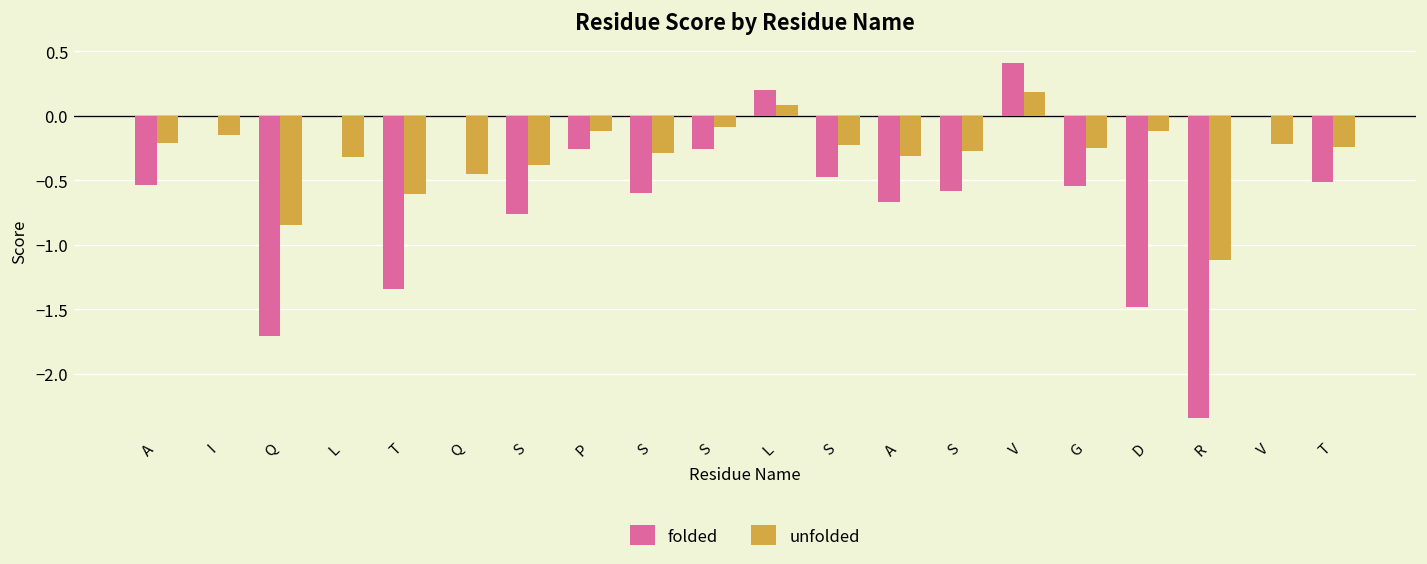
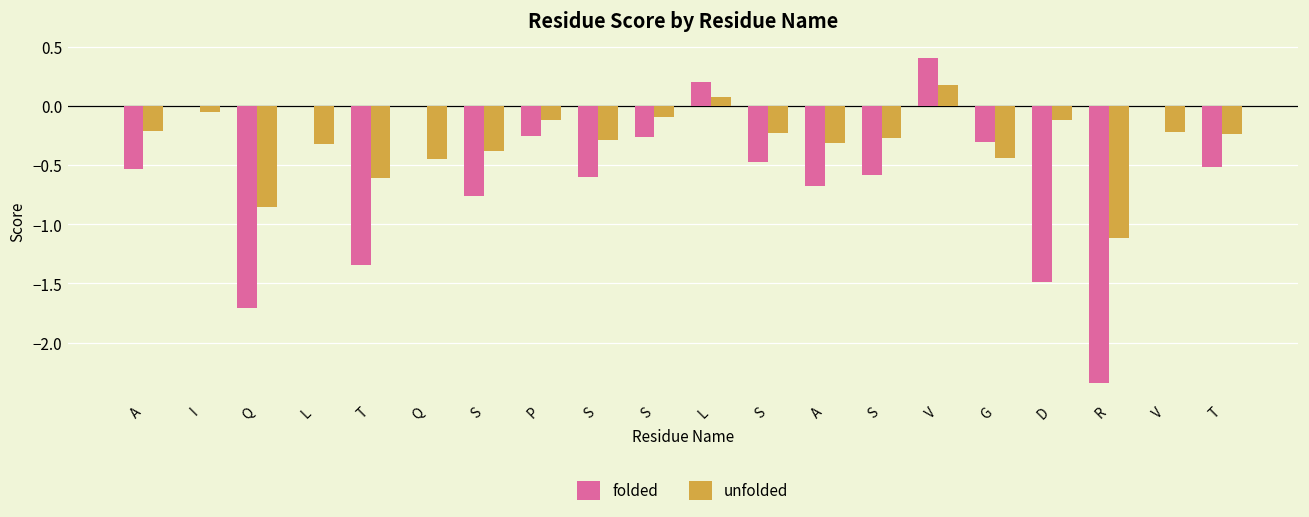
  {
    "folded": {
      "I": 0.00,
      "P": -0.26,
-     "G": -0.54,
+     "G": -0.30,
      "D": -1.49,
      "R": -2.34
    },
    "unfolded": {
-     "I": -0.15,
+     "I": -0.05,
      "P": -0.12,
-     "G": -0.25,
+     "G": -0.44,
      "D": -0.12,
      "R": -1.12
    }
  }
